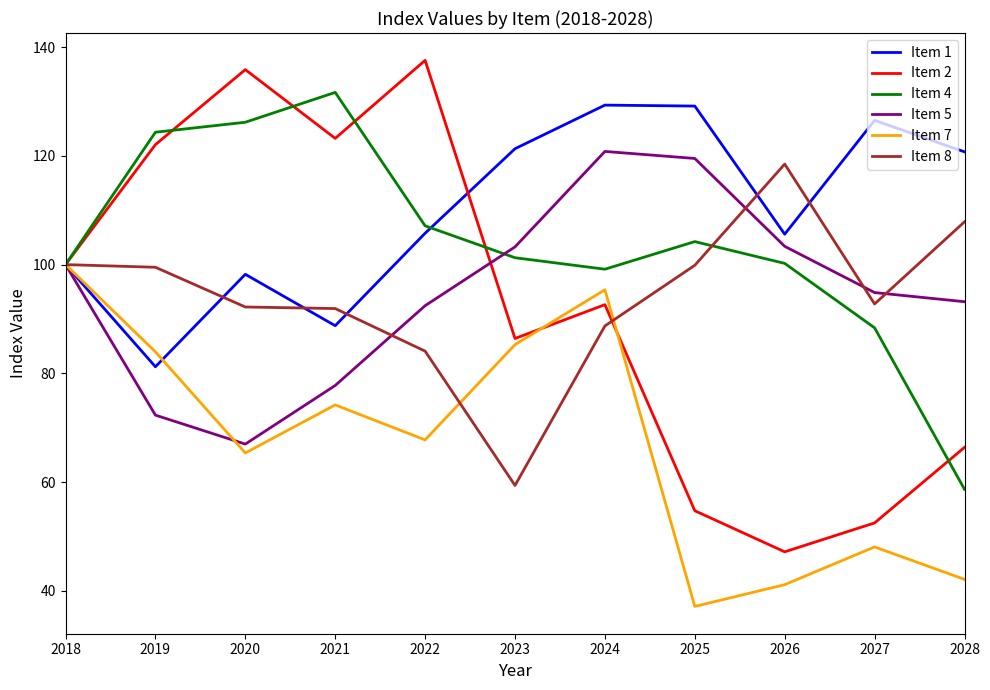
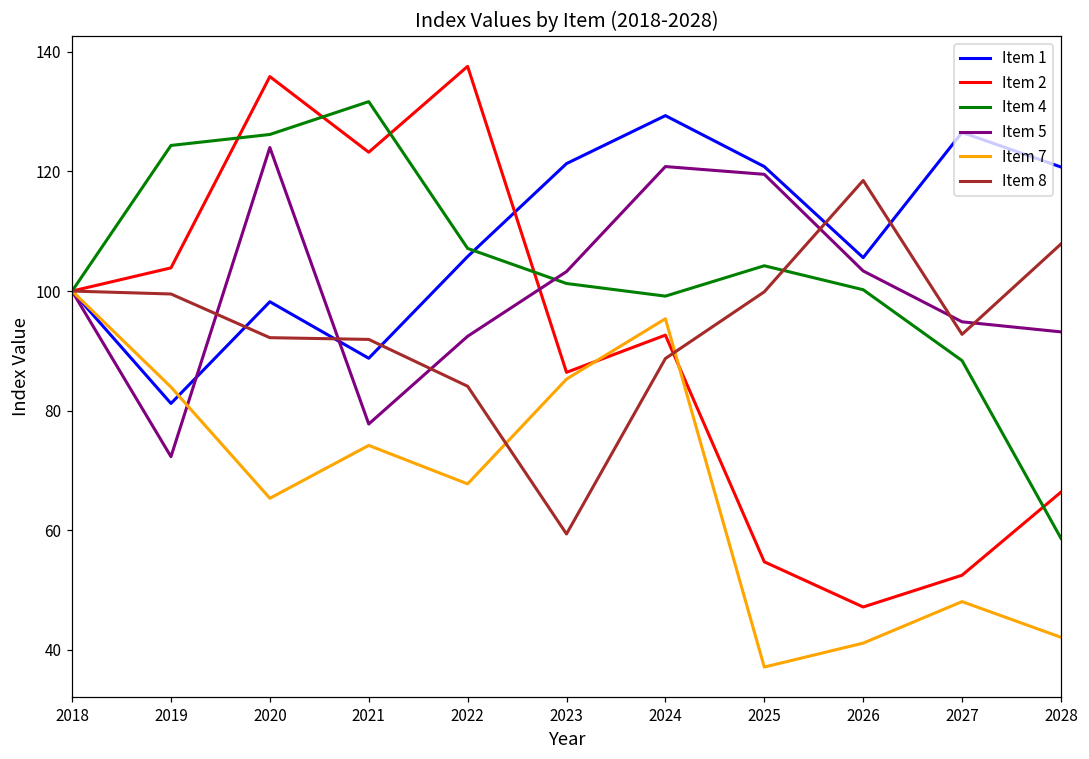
  {
    "Item 1": {
      "2019": 81,
      "2020": 98,
      "2021": 89,
      "2022": 106,
      "2023": 121,
      "2024": 129,
-     "2025": 129,
+     "2025": 121,
      "2026": 106,
      "2028": 121
    },
    "Item 2": {
-     "2019": 122,
+     "2019": 104,
      "2020": 136,
      "2021": 123,
      "2022": 138,
      "2023": 86,
      "2024": 93,
      "2025": 55,
      "2026": 47,
      "2027": 52,
      "2028": 66
    },
    "Item 4": {
      "2019": 124,
      "2020": 126,
      "2021": 132,
      "2022": 107,
      "2023": 101,
      "2024": 99,
      "2025": 104,
      "2026": 100,
      "2027": 88,
      "2028": 59
    },
    "Item 5": {
      "2019": 72,
-     "2020": 67,
+     "2020": 124,
      "2021": 78,
      "2022": 92,
      "2023": 103,
      "2024": 121,
      "2025": 120,
      "2026": 103,
      "2027": 95,
      "2028": 93
    },
    "Item 7": {
      "2019": 84,
      "2020": 65,
      "2021": 74,
      "2022": 68,
      "2023": 85,
      "2024": 95,
      "2025": 37,
      "2026": 41,
      "2027": 48,
      "2028": 42
    },
    "Item 8": {
      "2019": 100,
      "2020": 92,
      "2021": 92,
      "2022": 84,
      "2023": 59,
      "2024": 89,
      "2025": 100,
      "2026": 118,
      "2027": 93,
      "2028": 108
    }
  }
